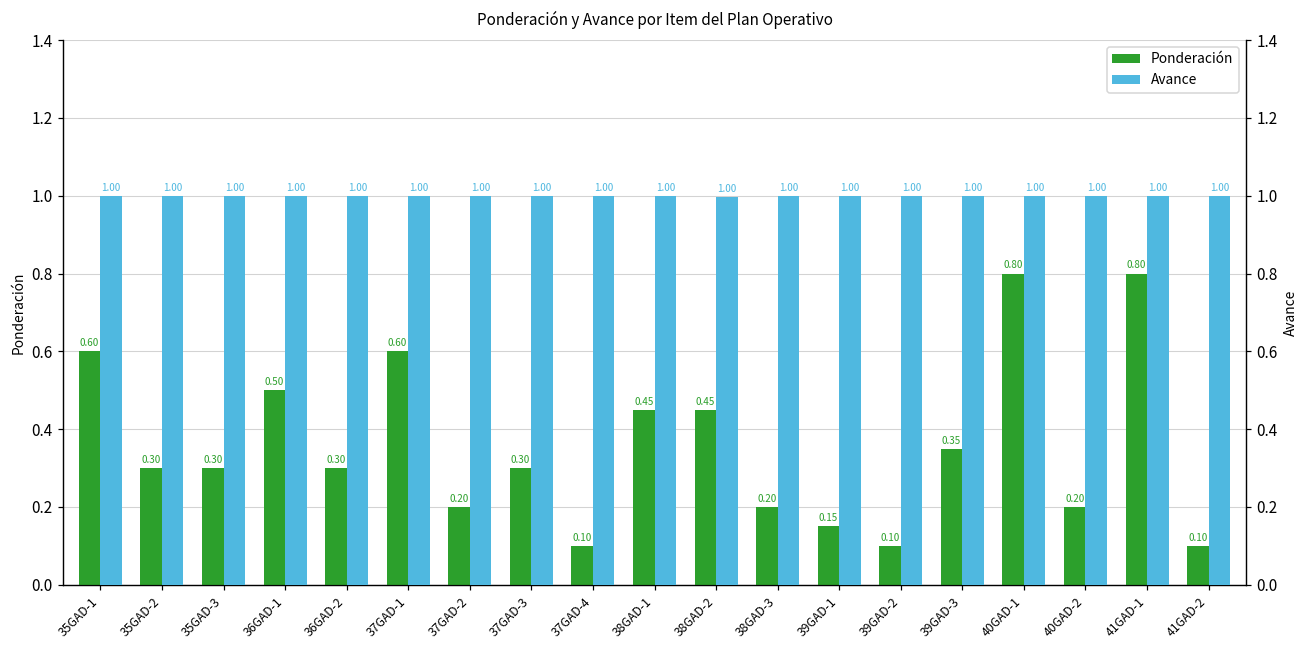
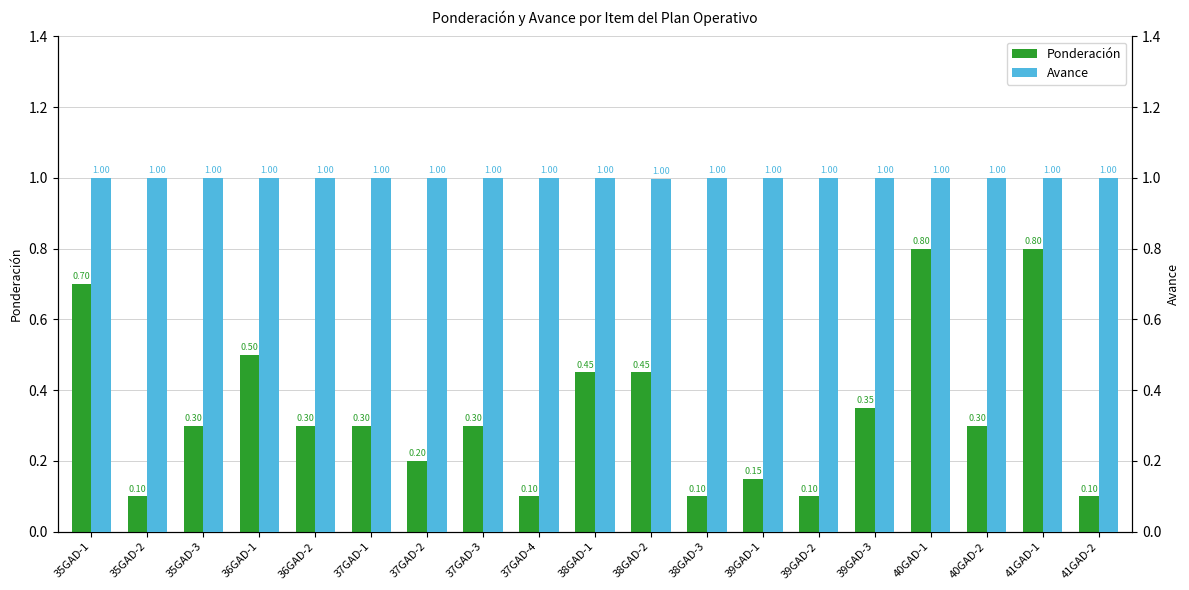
  {
    "Ponderación": {
-     "35GAD-1": 0.60,
-     "35GAD-2": 0.30,
+     "35GAD-1": 0.70,
+     "35GAD-2": 0.10,
      "35GAD-3": 0.30,
      "36GAD-1": 0.50,
      "36GAD-2": 0.30,
-     "37GAD-1": 0.60,
+     "37GAD-1": 0.30,
      "37GAD-2": 0.20,
      "37GAD-3": 0.30,
      "37GAD-4": 0.10,
      "38GAD-1": 0.45,
      "38GAD-2": 0.45,
-     "38GAD-3": 0.20,
+     "38GAD-3": 0.10,
      "39GAD-1": 0.15,
      "39GAD-2": 0.10,
      "39GAD-3": 0.35,
      "40GAD-1": 0.80,
-     "40GAD-2": 0.20,
+     "40GAD-2": 0.30,
      "41GAD-1": 0.80,
      "41GAD-2": 0.10
    },
    "Avance": {
      "35GAD-1": 1.00,
      "35GAD-2": 1.00,
      "35GAD-3": 1.00,
      "36GAD-1": 1.00,
      "36GAD-2": 1.00,
      "37GAD-1": 1.00,
      "37GAD-2": 1.00,
      "37GAD-3": 1.00,
      "37GAD-4": 1.00,
      "38GAD-1": 1.00,
      "38GAD-2": 1.00,
      "38GAD-3": 1.00,
      "39GAD-1": 1.00,
      "39GAD-2": 1.00,
      "39GAD-3": 1.00,
      "40GAD-1": 1.00,
      "40GAD-2": 1.00,
      "41GAD-1": 1.00,
      "41GAD-2": 1.00
    }
  }
